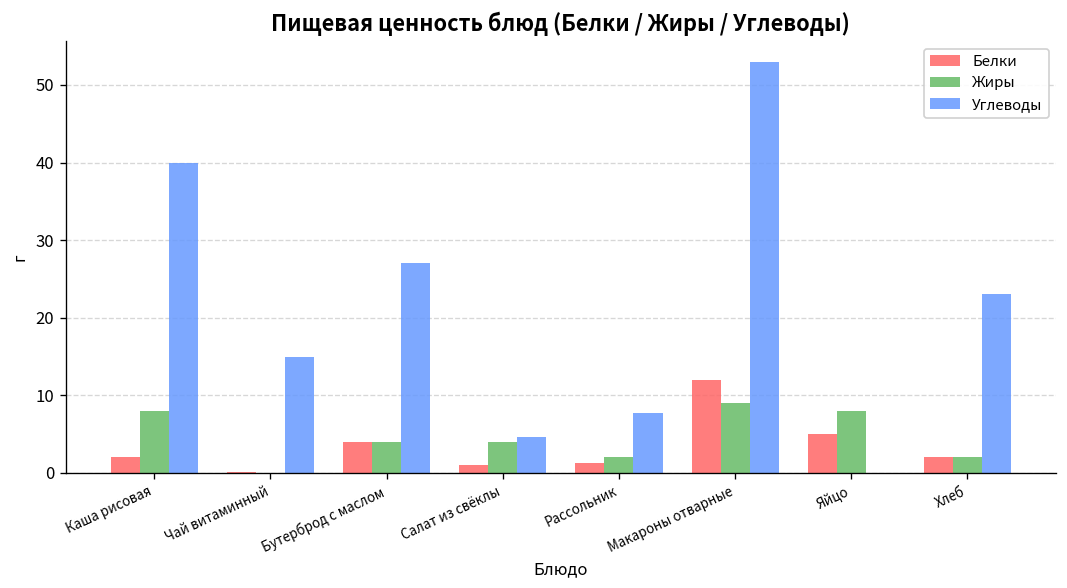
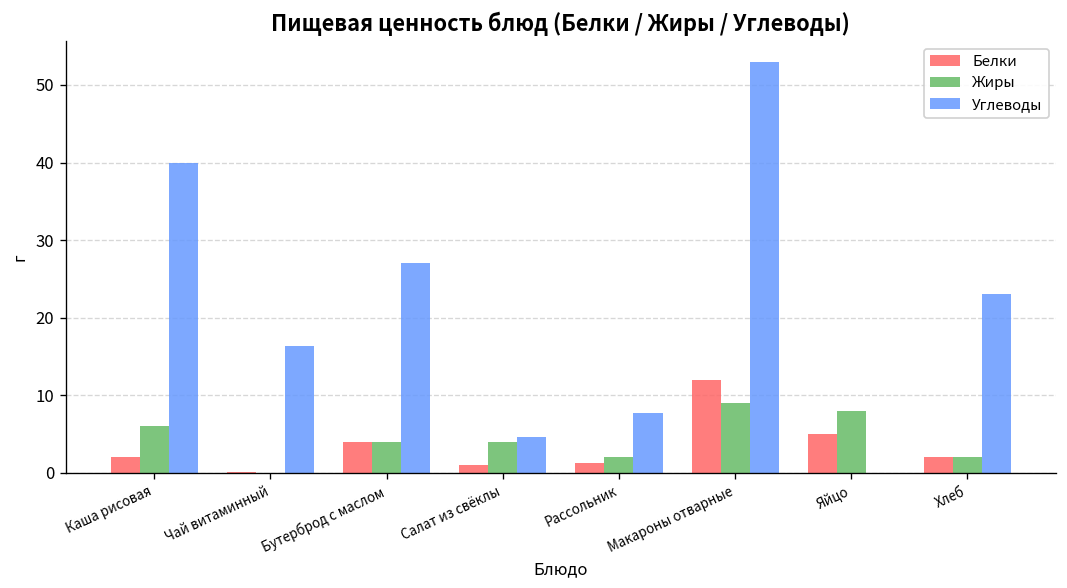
  {
    "Белки": {
      "Каша рисовая": 2,
      "Бутерброд с маслом": 4,
      "Салат из свёклы": 1,
      "Рассольник": 1,
      "Макароны отварные": 12,
      "Яйцо": 5,
      "Хлеб": 2
    },
    "Жиры": {
-     "Каша рисовая": 8,
+     "Каша рисовая": 6,
      "Чай витаминный": 0,
      "Бутерброд с маслом": 4,
      "Салат из свёклы": 4,
      "Рассольник": 2,
      "Макароны отварные": 9,
      "Яйцо": 8,
      "Хлеб": 2
    },
    "Углеводы": {
      "Каша рисовая": 40,
-     "Чай витаминный": 15,
+     "Чай витаминный": 16,
      "Бутерброд с маслом": 27,
      "Салат из свёклы": 5,
      "Рассольник": 8,
      "Макароны отварные": 53,
      "Яйцо": 0,
      "Хлеб": 23
    }
  }
